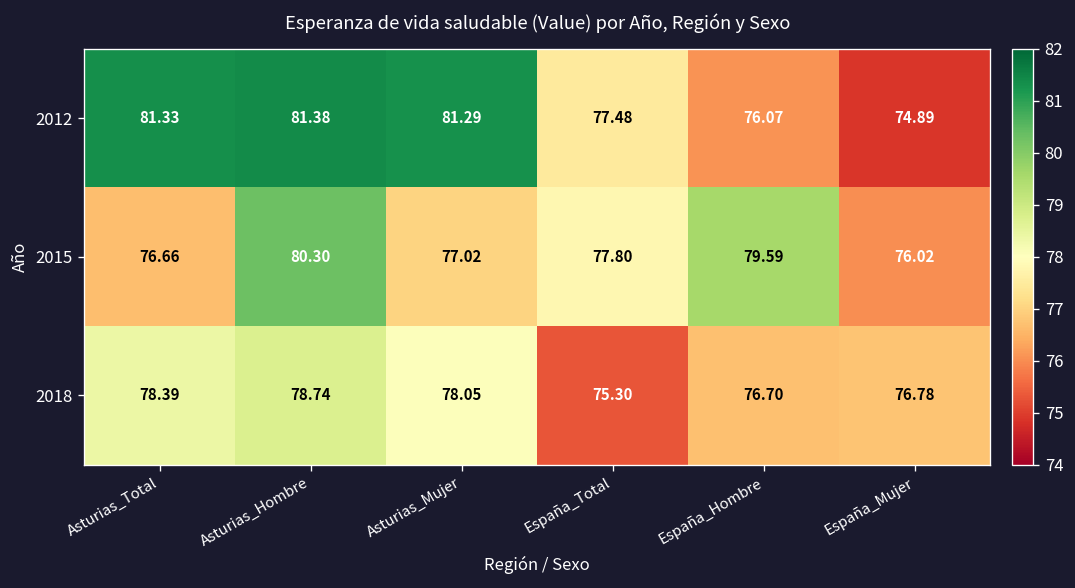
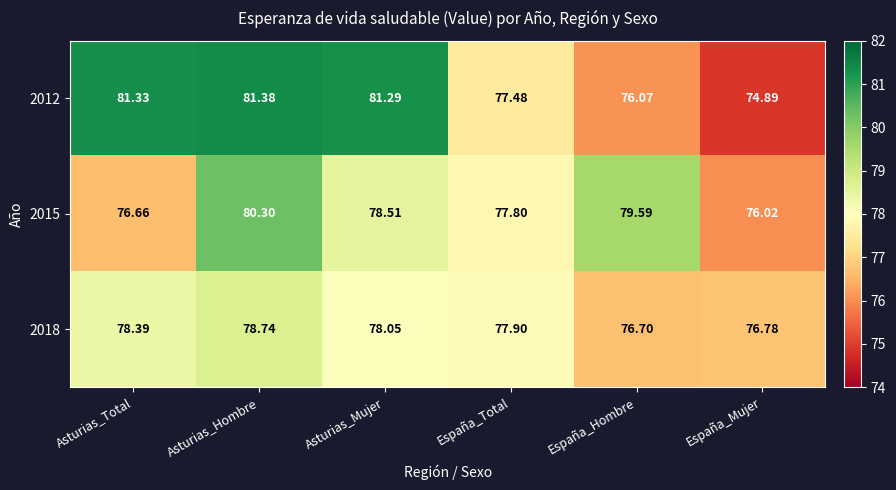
  {
    "2012": {
      "Asturias_Total": 81.33,
      "Asturias_Hombre": 81.38,
      "Asturias_Mujer": 81.29,
      "España_Total": 77.48,
      "España_Hombre": 76.07,
      "España_Mujer": 74.89
    },
    "2015": {
      "Asturias_Total": 76.66,
      "Asturias_Hombre": 80.30,
-     "Asturias_Mujer": 77.02,
+     "Asturias_Mujer": 78.51,
      "España_Total": 77.80,
      "España_Hombre": 79.59,
      "España_Mujer": 76.02
    },
    "2018": {
      "Asturias_Total": 78.39,
      "Asturias_Hombre": 78.74,
      "Asturias_Mujer": 78.05,
-     "España_Total": 75.30,
+     "España_Total": 77.90,
      "España_Hombre": 76.70,
      "España_Mujer": 76.78
    }
  }
